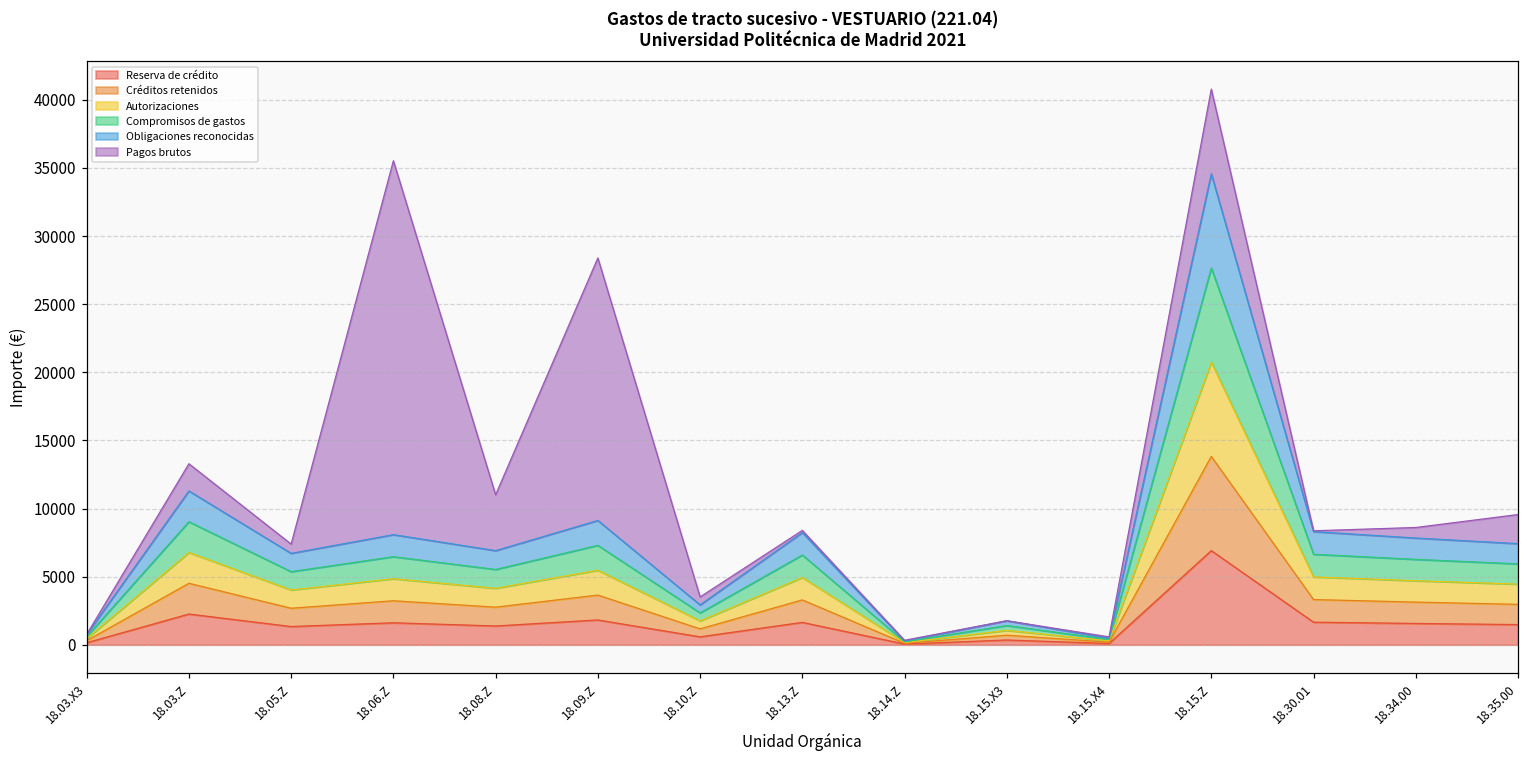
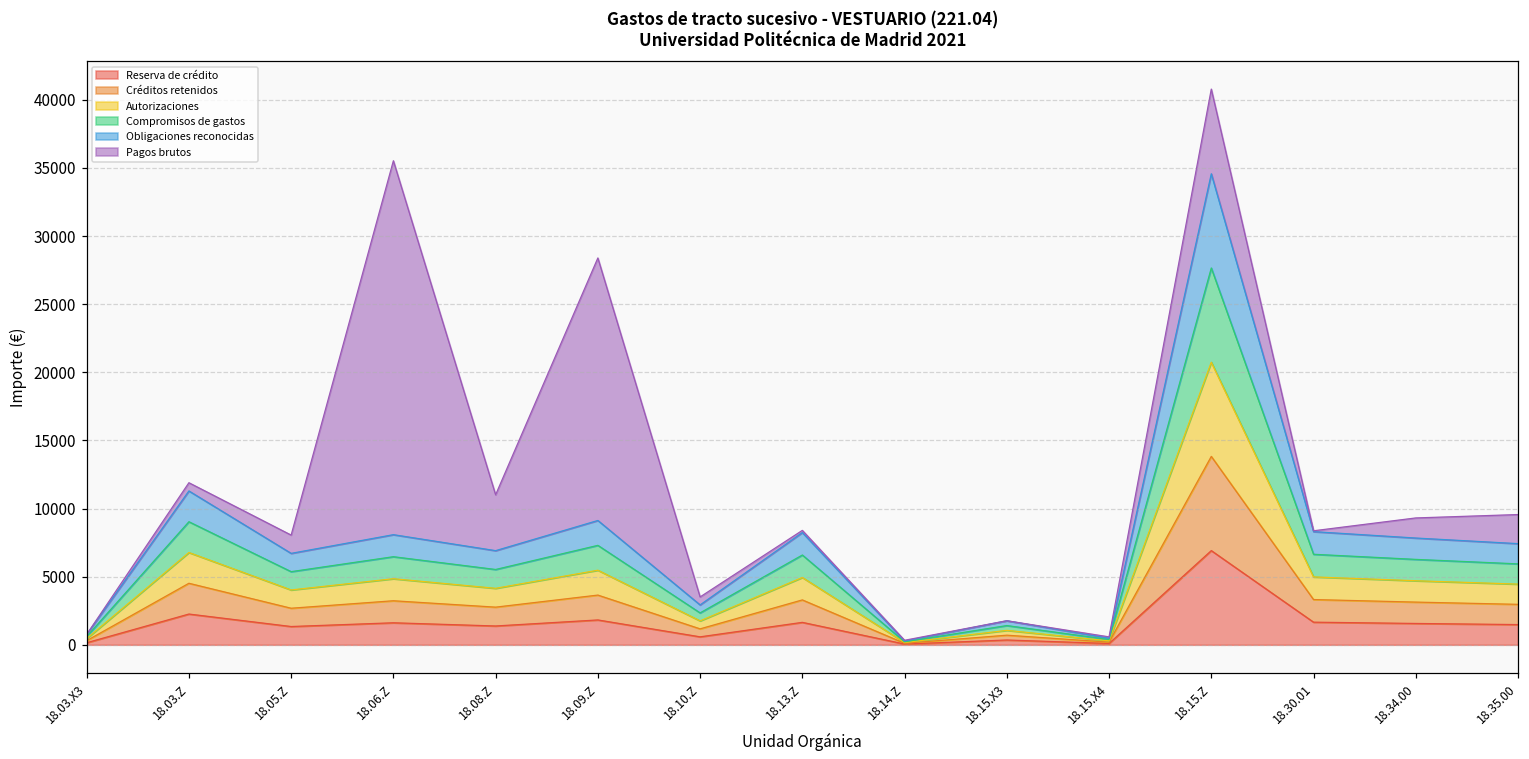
  {
    "Autorizaciones": {
      "18.03.Z": 2300,
      "18.05.Z": 1300,
      "18.06.Z": 1600,
      "18.08.Z": 1400,
      "18.09.Z": 1800,
      "18.10.Z": 600,
      "18.13.Z": 1600,
      "18.15.X3": 400,
      "18.15.Z": 6900,
      "18.30.01": 1700,
      "18.34.00": 1600,
      "18.35.00": 1500
    },
    "Compromisos de gastos": {
      "18.03.Z": 2300,
      "18.05.Z": 1300,
      "18.06.Z": 1600,
      "18.08.Z": 1400,
      "18.09.Z": 1800,
      "18.10.Z": 600,
      "18.13.Z": 1600,
      "18.15.X3": 400,
      "18.15.Z": 6900,
      "18.30.01": 1700,
      "18.34.00": 1600,
      "18.35.00": 1500
    },
    "Obligaciones reconocidas": {
      "18.03.Z": 2300,
      "18.05.Z": 1300,
      "18.06.Z": 1600,
      "18.08.Z": 1400,
      "18.09.Z": 1800,
      "18.10.Z": 600,
      "18.15.Z": 6900,
      "18.34.00": 1600,
      "18.35.00": 1500
    },
    "Pagos brutos": {
-     "18.03.Z": 2000,
-     "18.05.Z": 700,
+     "18.03.Z": 600,
+     "18.05.Z": 1300,
      "18.06.Z": 27400,
      "18.08.Z": 4100,
      "18.09.Z": 19300,
      "18.10.Z": 600,
      "18.15.Z": 6200,
-     "18.34.00": 800,
+     "18.34.00": 1500,
      "18.35.00": 2100
    }
  }
